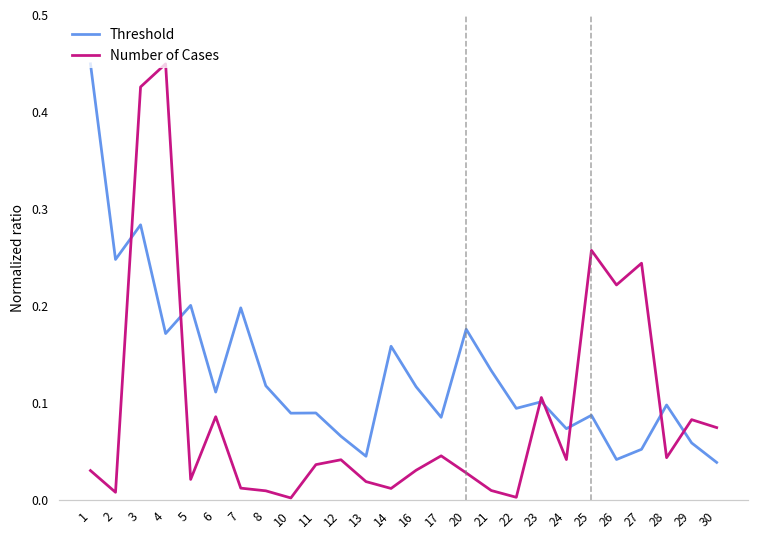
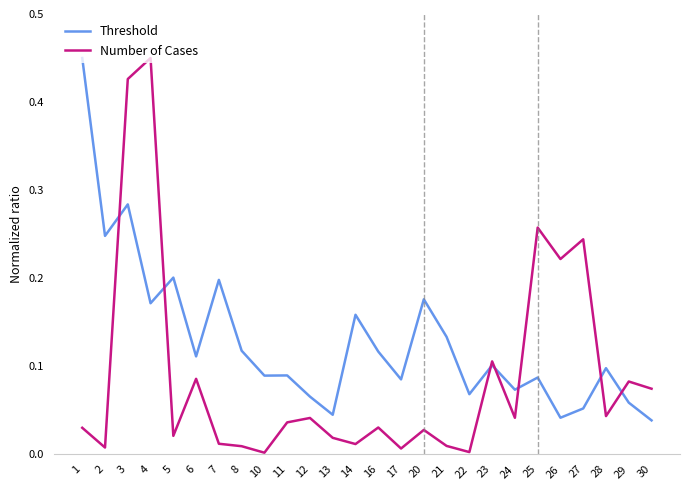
  {
    "Threshold": {
      "2": 0.25,
      "3": 0.28,
      "4": 0.17,
      "5": 0.20,
      "6": 0.11,
      "7": 0.20,
      "8": 0.12,
      "10": 0.09,
      "11": 0.09,
      "12": 0.07,
      "13": 0.04,
      "14": 0.16,
      "16": 0.12,
      "17": 0.09,
      "20": 0.18,
      "21": 0.13,
-     "22": 0.09,
+     "22": 0.07,
      "23": 0.10,
      "24": 0.07,
      "25": 0.09,
      "26": 0.04,
      "27": 0.05,
      "28": 0.10,
      "29": 0.06,
      "30": 0.04
    },
    "Number of Cases": {
      "1": 0.03,
      "2": 0.01,
      "3": 0.43,
      "5": 0.02,
      "6": 0.09,
      "7": 0.01,
      "8": 0.01,
      "10": 0.00,
      "11": 0.04,
      "12": 0.04,
      "13": 0.02,
      "14": 0.01,
      "16": 0.03,
-     "17": 0.05,
+     "17": 0.01,
      "20": 0.03,
      "21": 0.01,
      "22": 0.00,
      "23": 0.11,
      "24": 0.04,
      "25": 0.26,
      "26": 0.22,
      "27": 0.24,
      "28": 0.04,
      "29": 0.08,
      "30": 0.07
    }
  }
